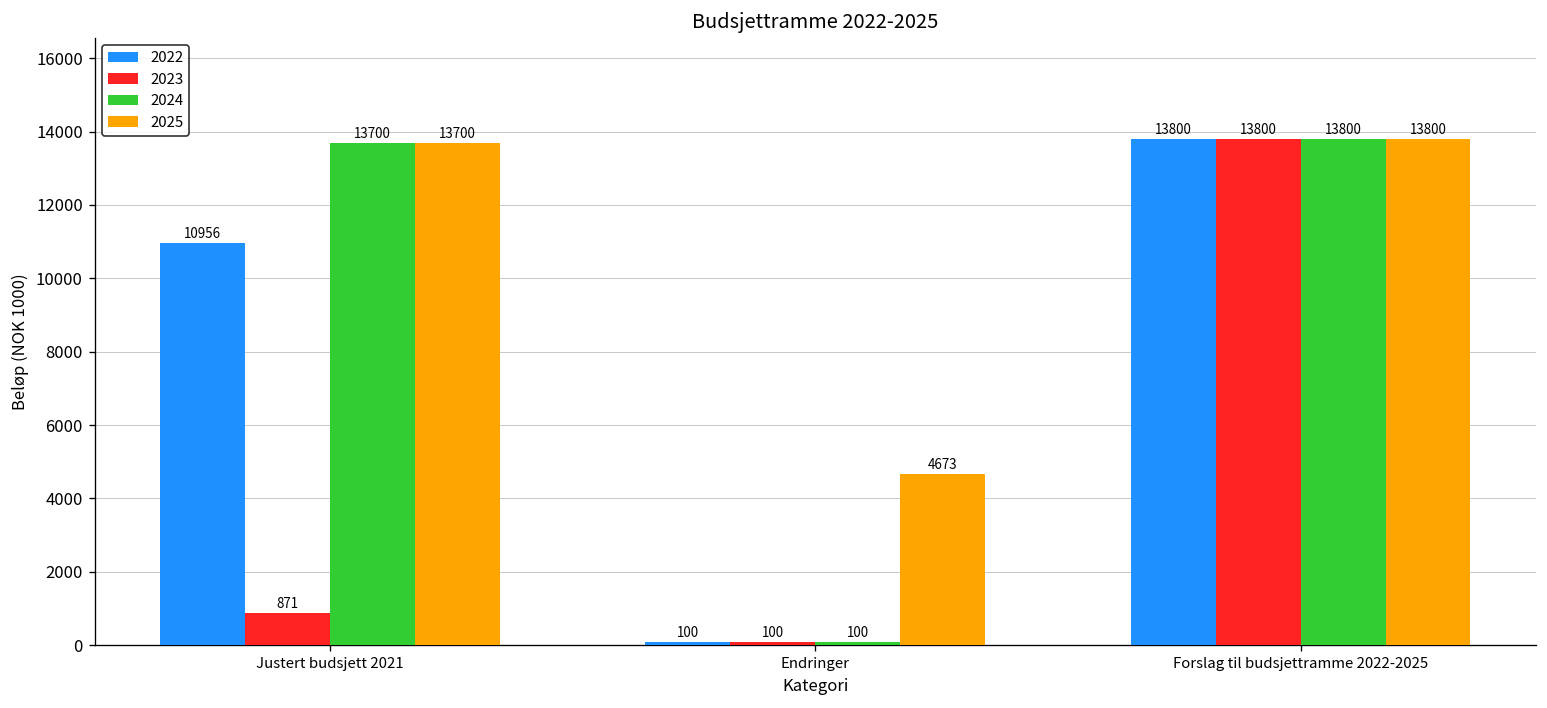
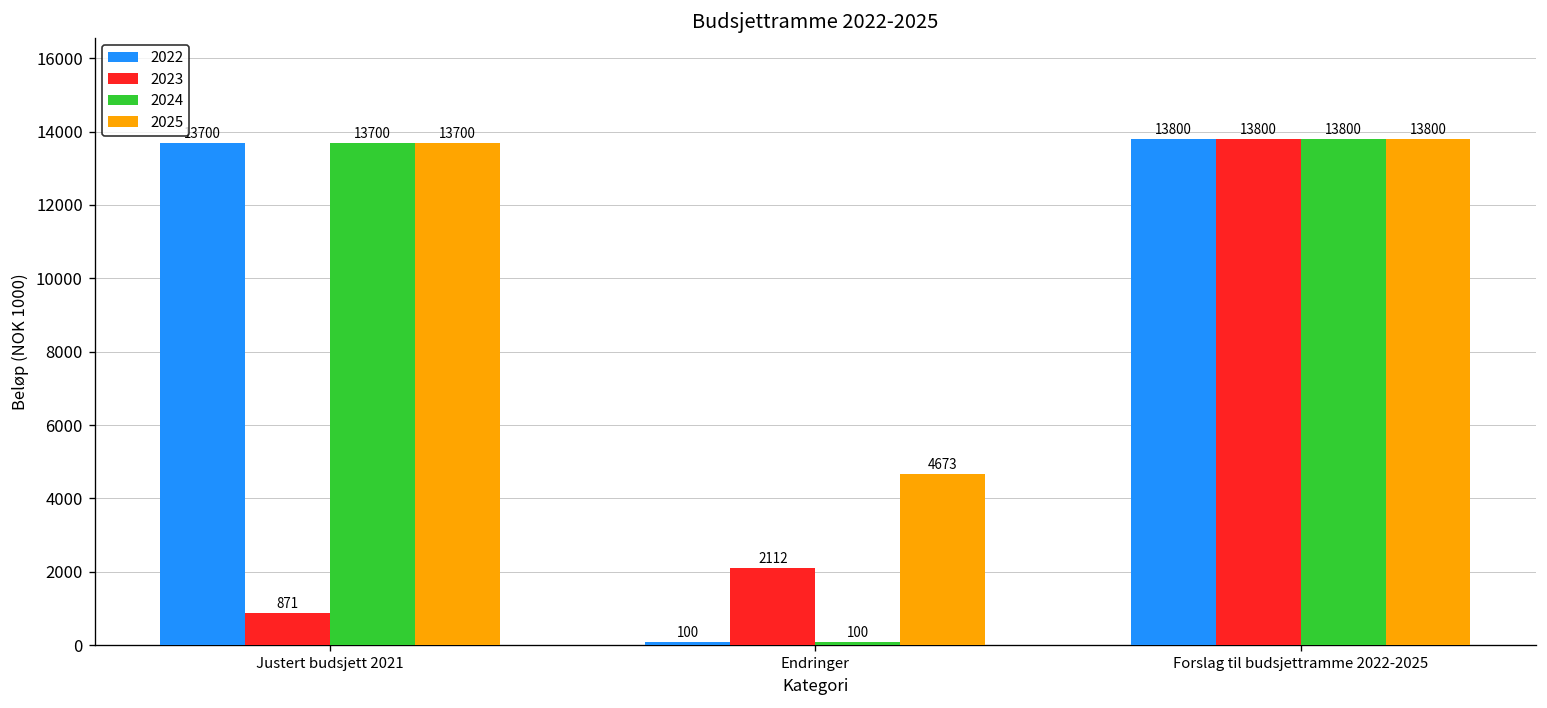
  {
    "2022": {
-     "Justert budsjett 2021": 11000
+     "Justert budsjett 2021": 13700
    },
    "2023": {
      "Justert budsjett 2021": 871,
-     "Endringer": 100,
+     "Endringer": 2112,
      "Forslag til budsjettramme 2022-2025": 13800
    },
    "2024": {
      "Justert budsjett 2021": 13700,
      "Endringer": 100,
      "Forslag til budsjettramme 2022-2025": 13800
    },
    "2025": {
      "Justert budsjett 2021": 13700,
      "Endringer": 4673,
      "Forslag til budsjettramme 2022-2025": 13800
    }
  }
